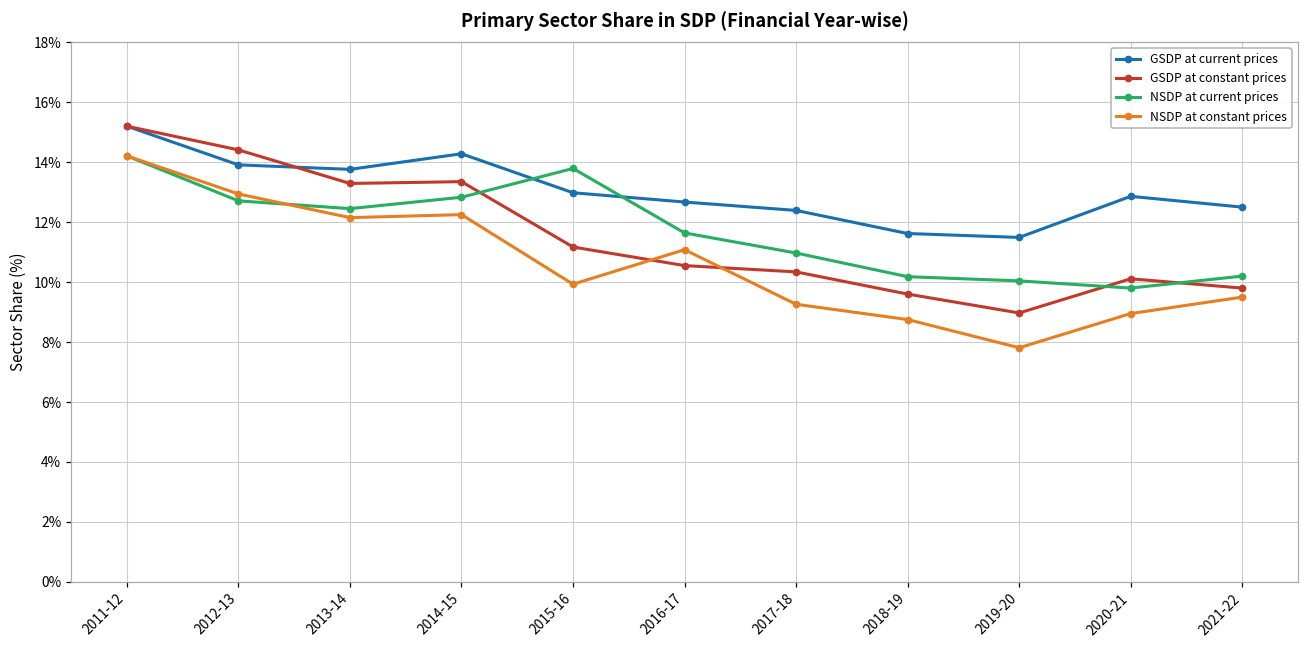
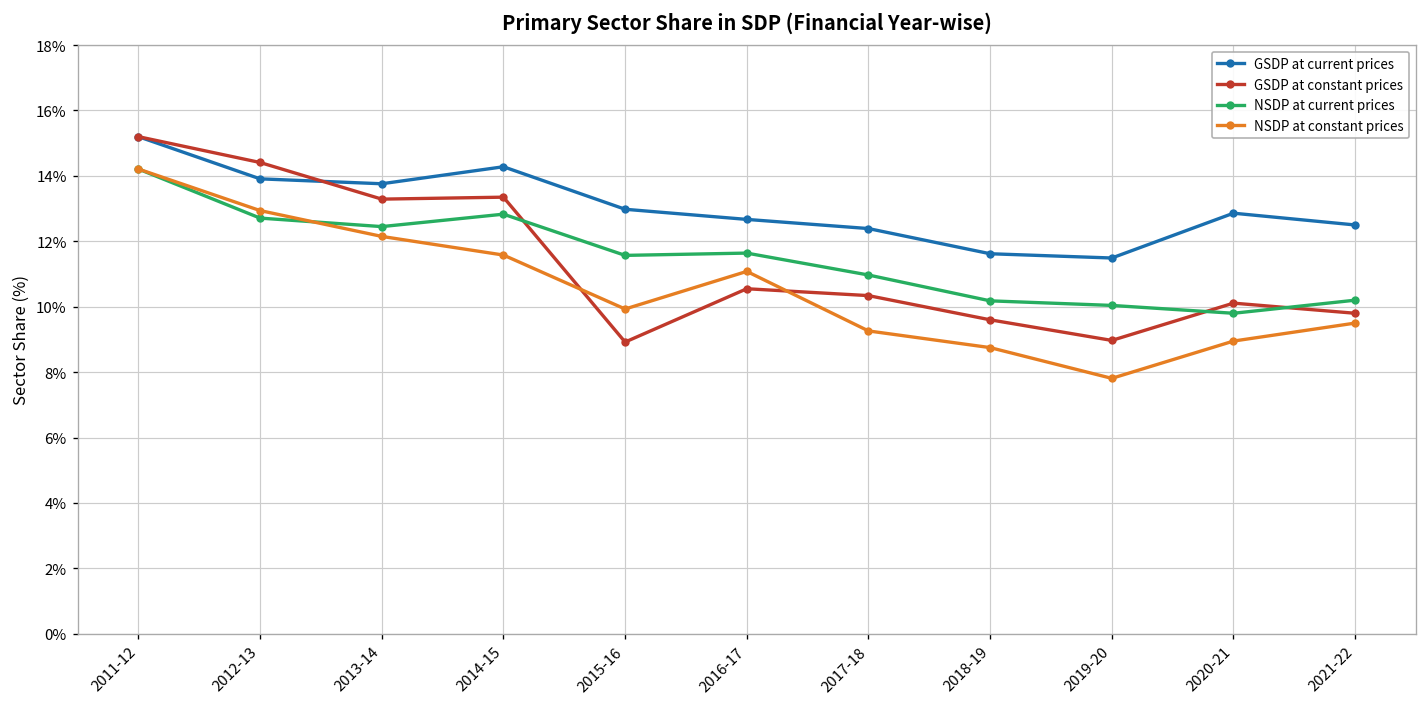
  {
    "GSDP at current prices": {
      "2012-13": "13.9%",
      "2013-14": "13.8%",
      "2014-15": "14.3%",
      "2015-16": "13.0%",
      "2016-17": "12.7%",
      "2017-18": "12.4%",
      "2018-19": "11.6%",
      "2019-20": "11.5%",
      "2020-21": "12.9%",
      "2021-22": "12.5%"
    },
    "GSDP at constant prices": {
      "2012-13": "14.4%",
      "2013-14": "13.3%",
      "2014-15": "13.4%",
-     "2015-16": "11.2%",
+     "2015-16": "8.9%",
      "2016-17": "10.6%",
      "2017-18": "10.3%",
      "2018-19": "9.6%",
      "2019-20": "9.0%",
      "2020-21": "10.1%",
      "2021-22": "9.8%"
    },
    "NSDP at current prices": {
      "2012-13": "12.7%",
      "2013-14": "12.5%",
      "2014-15": "12.8%",
-     "2015-16": "13.8%",
+     "2015-16": "11.6%",
      "2016-17": "11.6%",
      "2017-18": "11.0%",
      "2018-19": "10.2%",
      "2019-20": "10.0%",
      "2020-21": "9.8%",
      "2021-22": "10.2%"
    },
    "NSDP at constant prices": {
      "2012-13": "12.9%",
      "2013-14": "12.2%",
-     "2014-15": "12.3%",
+     "2014-15": "11.6%",
      "2015-16": "9.9%",
      "2016-17": "11.1%",
      "2017-18": "9.3%",
      "2018-19": "8.8%",
      "2019-20": "7.8%",
      "2020-21": "9.0%",
      "2021-22": "9.5%"
    }
  }
